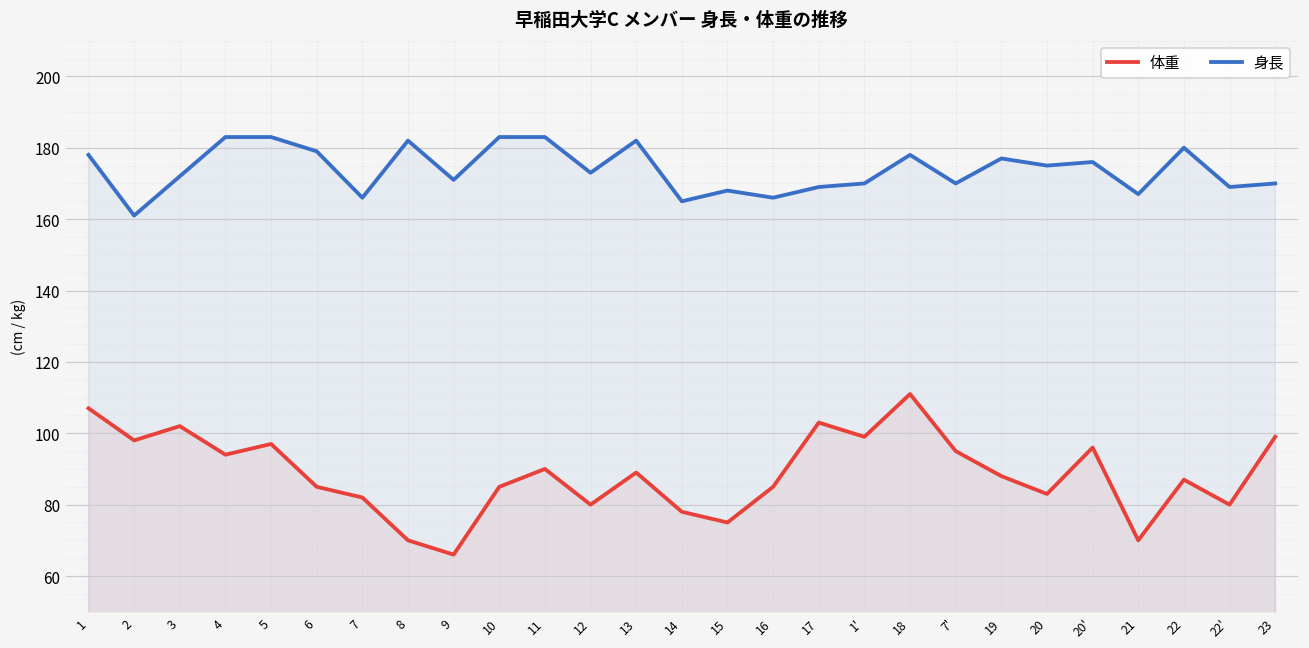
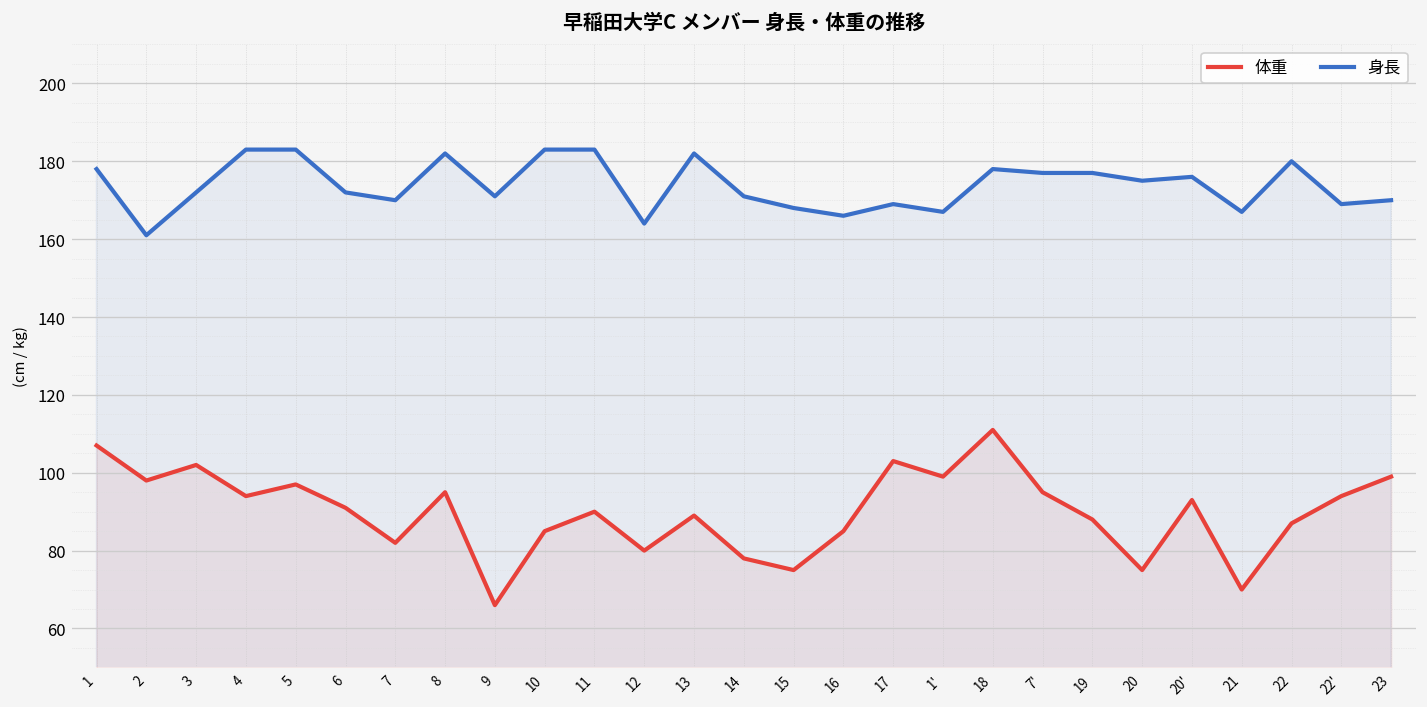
  {
    "体重": {
      "1": 107,
      "2": 98,
      "3": 102,
      "4": 94,
      "5": 97,
-     "6": 85,
+     "6": 91,
      "7": 82,
-     "8": 70,
+     "8": 95,
      "9": 66,
      "10": 85,
      "11": 90,
      "12": 80,
      "13": 89,
      "14": 78,
      "15": 75,
      "16": 85,
      "17": 103,
      "1'": 99,
      "18": 111,
      "7'": 95,
      "19": 88,
-     "20": 83,
-     "20'": 96,
+     "20": 75,
+     "20'": 93,
      "21": 70,
      "22": 87,
-     "22'": 80,
+     "22'": 94,
      "23": 99
    },
    "身長": {
      "1": 178,
      "2": 161,
      "3": 172,
      "4": 183,
      "5": 183,
-     "6": 179,
-     "7": 166,
+     "6": 172,
+     "7": 170,
      "8": 182,
      "9": 171,
      "10": 183,
      "11": 183,
-     "12": 173,
+     "12": 164,
      "13": 182,
-     "14": 165,
+     "14": 171,
      "15": 168,
      "16": 166,
      "17": 169,
-     "1'": 170,
+     "1'": 167,
      "18": 178,
-     "7'": 170,
+     "7'": 177,
      "19": 177,
      "20": 175,
      "20'": 176,
      "21": 167,
      "22": 180,
      "22'": 169,
      "23": 170
    }
  }
